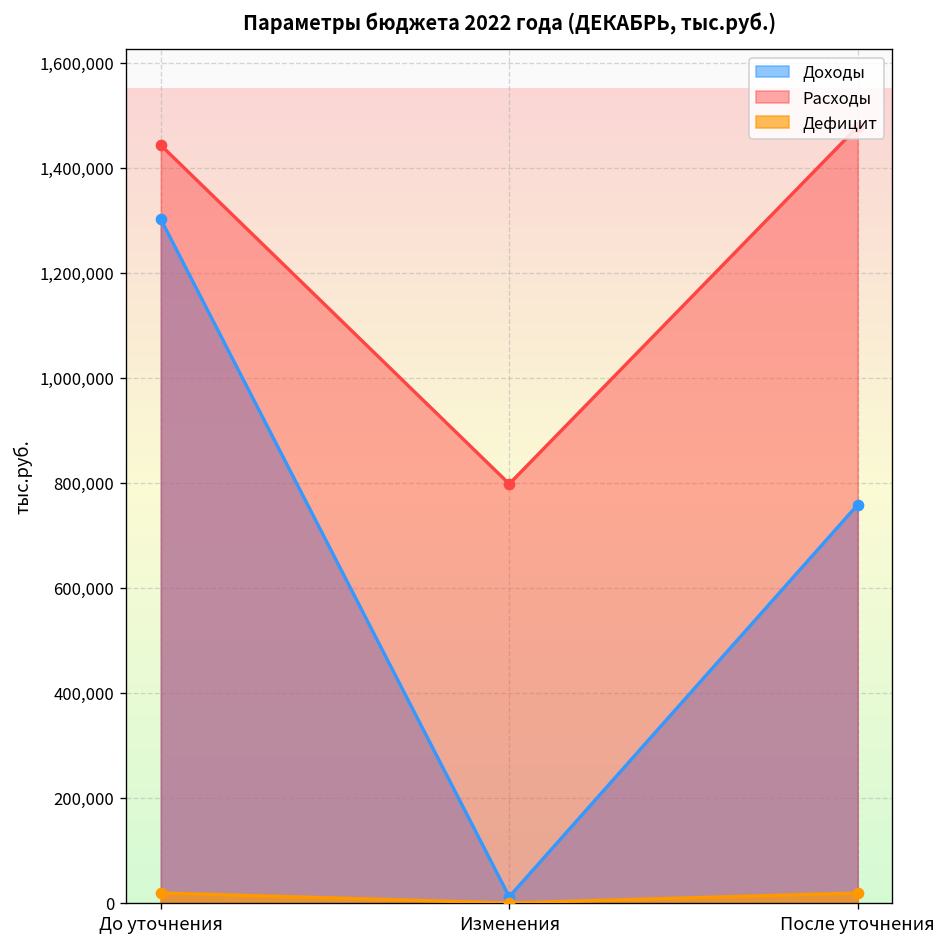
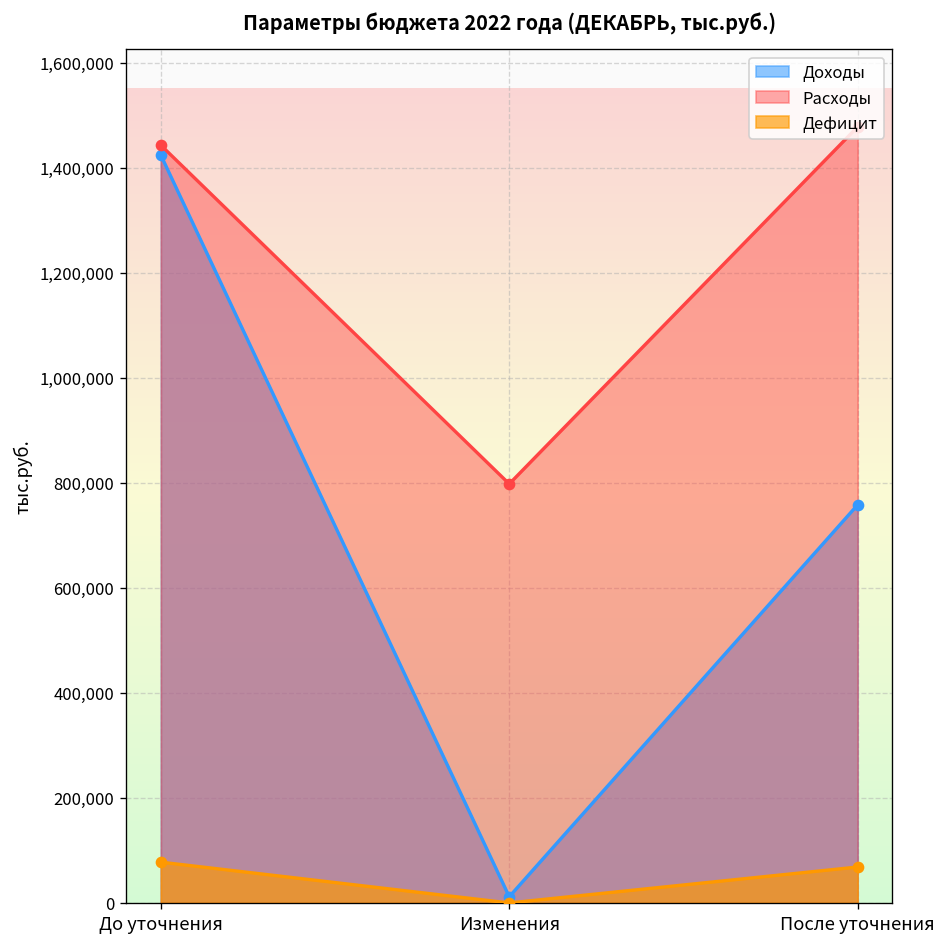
  {
    "Доходы": {
-     "До уточнения": "1,300,000",
+     "До уточнения": "1,420,000",
      "Изменения": "10,000",
      "После уточнения": "760,000"
    },
    "Расходы": {
      "До уточнения": "1,440,000",
      "Изменения": "800,000"
    },
    "Дефицит": {
-     "До уточнения": "20,000",
+     "До уточнения": "80,000",
      "Изменения": "0",
-     "После уточнения": "20,000"
+     "После уточнения": "70,000"
    }
  }
